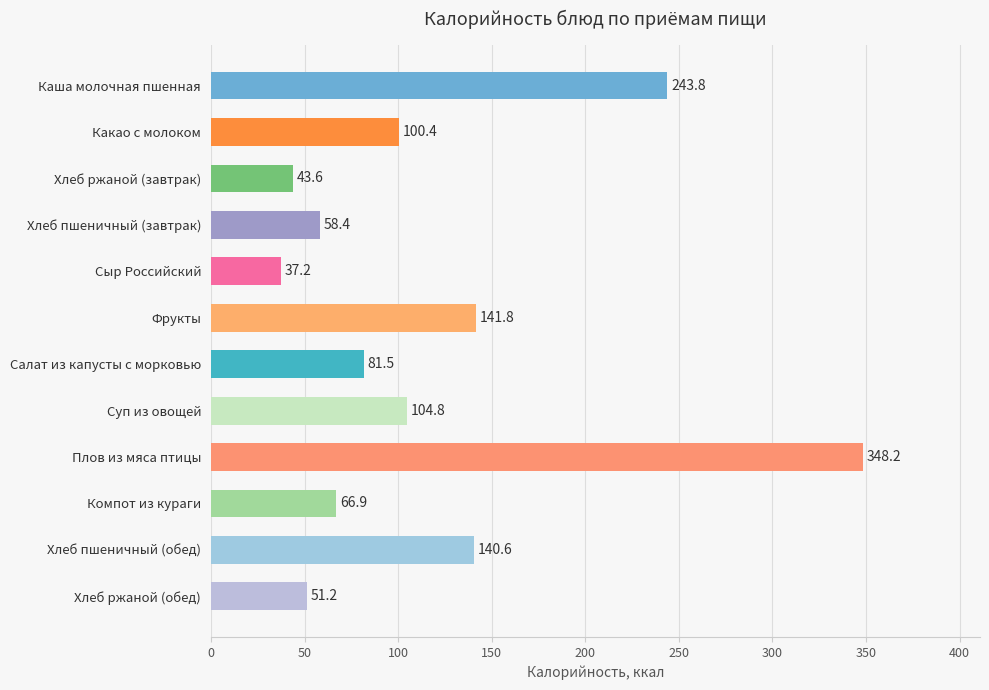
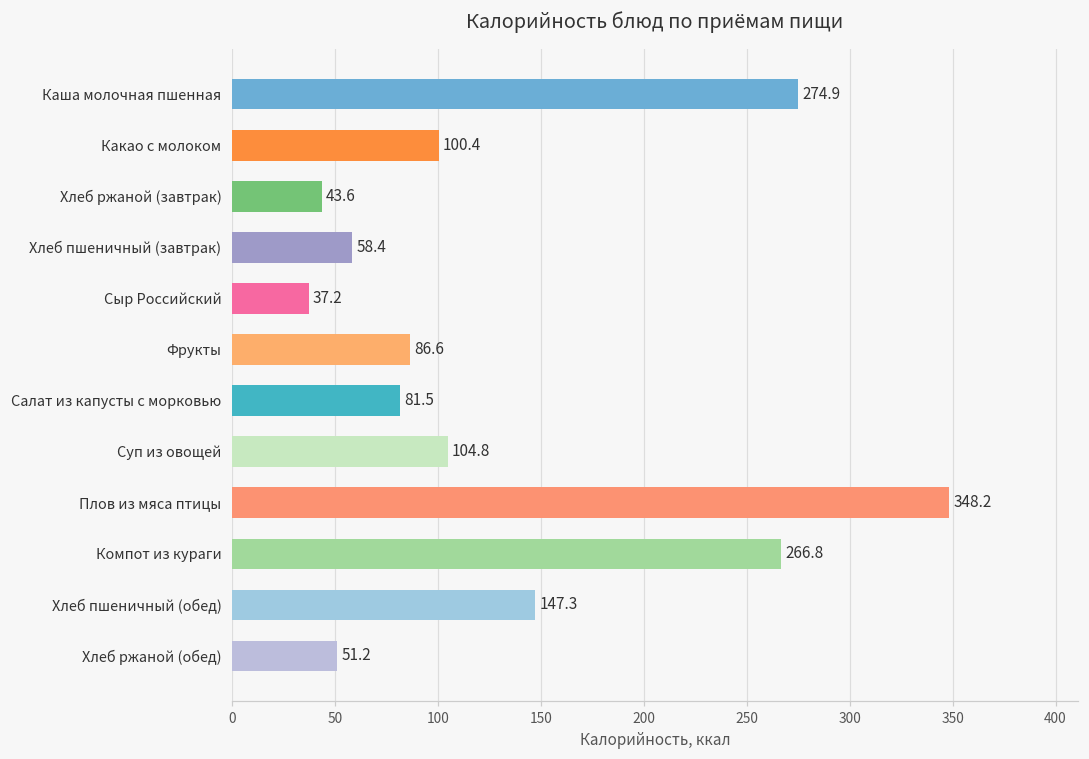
  {
-   "Каша молочная пшенная": 243.8,
+   "Каша молочная пшенная": 274.9,
    "Какао с молоком": 100.4,
    "Хлеб ржаной (завтрак)": 43.6,
    "Хлеб пшеничный (завтрак)": 58.4,
    "Сыр Российский": 37.2,
-   "Фрукты": 141.8,
+   "Фрукты": 86.6,
    "Салат из капусты с морковью": 81.5,
    "Суп из овощей": 104.8,
    "Плов из мяса птицы": 348.2,
-   "Компот из кураги": 66.9,
-   "Хлеб пшеничный (обед)": 140.6,
+   "Компот из кураги": 266.8,
+   "Хлеб пшеничный (обед)": 147.3,
    "Хлеб ржаной (обед)": 51.2
  }
